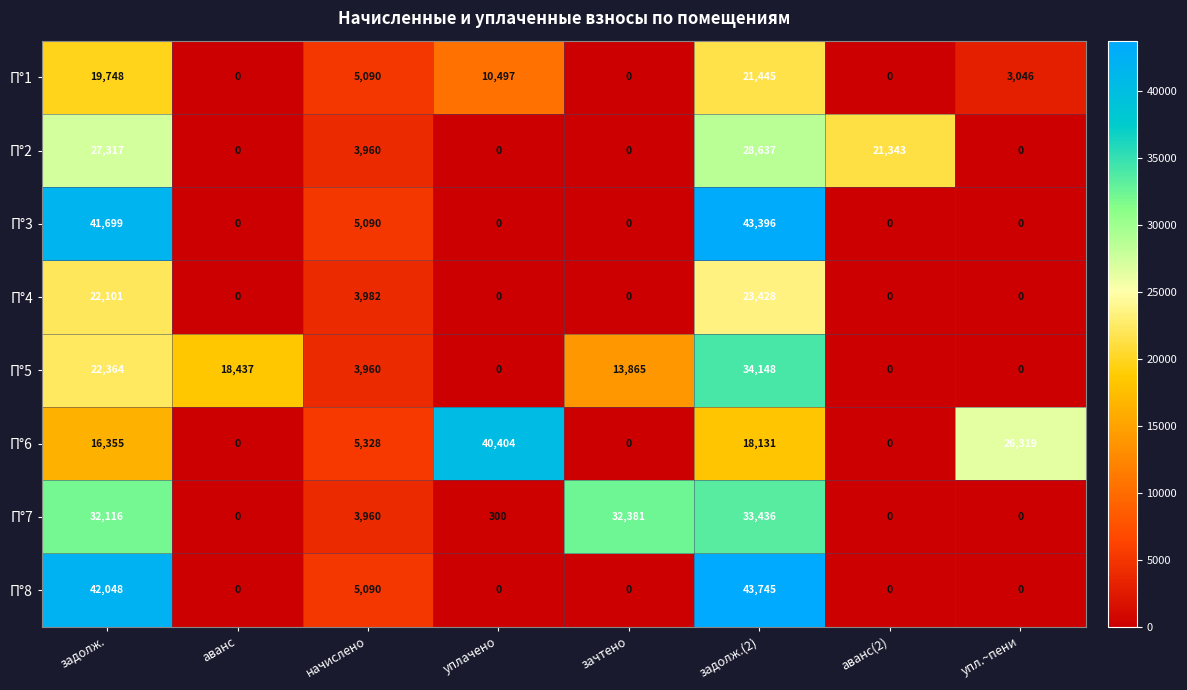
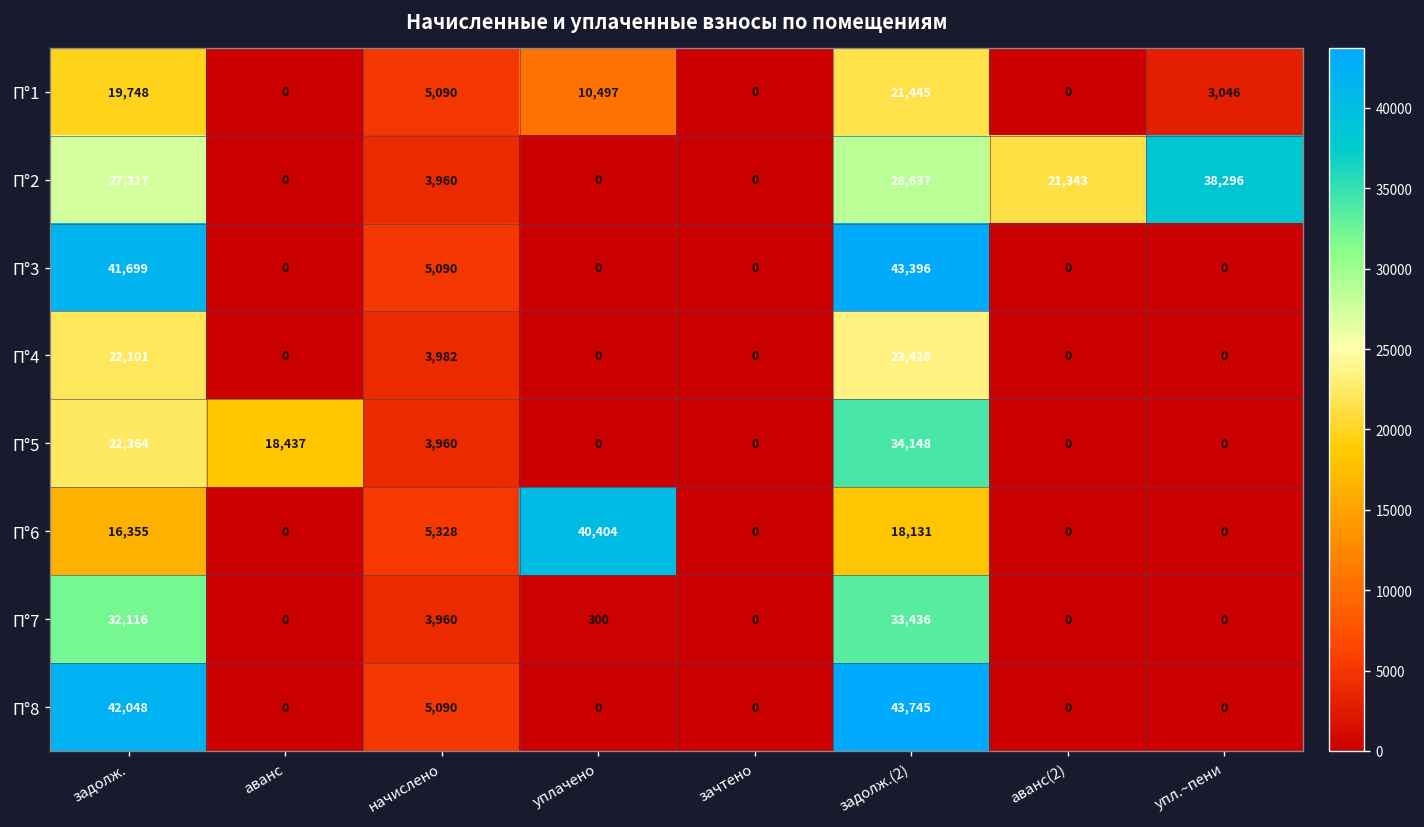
  {
    "П°1": {
      "задолж.": "19,748",
      "аванс": "0",
      "начислено": "5,090",
      "уплачено": "10,497",
      "зачтено": "0",
      "задолж.(2)": "21,445",
      "аванс(2)": "0",
      "упл.~пени": "3,046"
    },
    "П°2": {
      "задолж.": "27,317",
      "аванс": "0",
      "начислено": "3,960",
      "уплачено": "0",
      "зачтено": "0",
      "задолж.(2)": "28,637",
      "аванс(2)": "21,343",
-     "упл.~пени": "0"
+     "упл.~пени": "38,296"
    },
    "П°3": {
      "задолж.": "41,699",
      "аванс": "0",
      "начислено": "5,090",
      "уплачено": "0",
      "зачтено": "0",
      "задолж.(2)": "43,396",
      "аванс(2)": "0",
      "упл.~пени": "0"
    },
    "П°4": {
      "задолж.": "22,101",
      "аванс": "0",
      "начислено": "3,982",
      "уплачено": "0",
      "зачтено": "0",
      "задолж.(2)": "23,428",
      "аванс(2)": "0",
      "упл.~пени": "0"
    },
    "П°5": {
      "задолж.": "22,364",
      "аванс": "18,437",
      "начислено": "3,960",
      "уплачено": "0",
-     "зачтено": "13,865",
+     "зачтено": "0",
      "задолж.(2)": "34,148",
      "аванс(2)": "0",
      "упл.~пени": "0"
    },
    "П°6": {
      "задолж.": "16,355",
      "аванс": "0",
      "начислено": "5,328",
      "уплачено": "40,404",
      "зачтено": "0",
      "задолж.(2)": "18,131",
      "аванс(2)": "0",
-     "упл.~пени": "26,319"
+     "упл.~пени": "0"
    },
    "П°7": {
      "задолж.": "32,116",
      "аванс": "0",
      "начислено": "3,960",
      "уплачено": "300",
-     "зачтено": "32,381",
+     "зачтено": "0",
      "задолж.(2)": "33,436",
      "аванс(2)": "0",
      "упл.~пени": "0"
    },
    "П°8": {
      "задолж.": "42,048",
      "аванс": "0",
      "начислено": "5,090",
      "уплачено": "0",
      "зачтено": "0",
      "задолж.(2)": "43,745",
      "аванс(2)": "0",
      "упл.~пени": "0"
    }
  }
